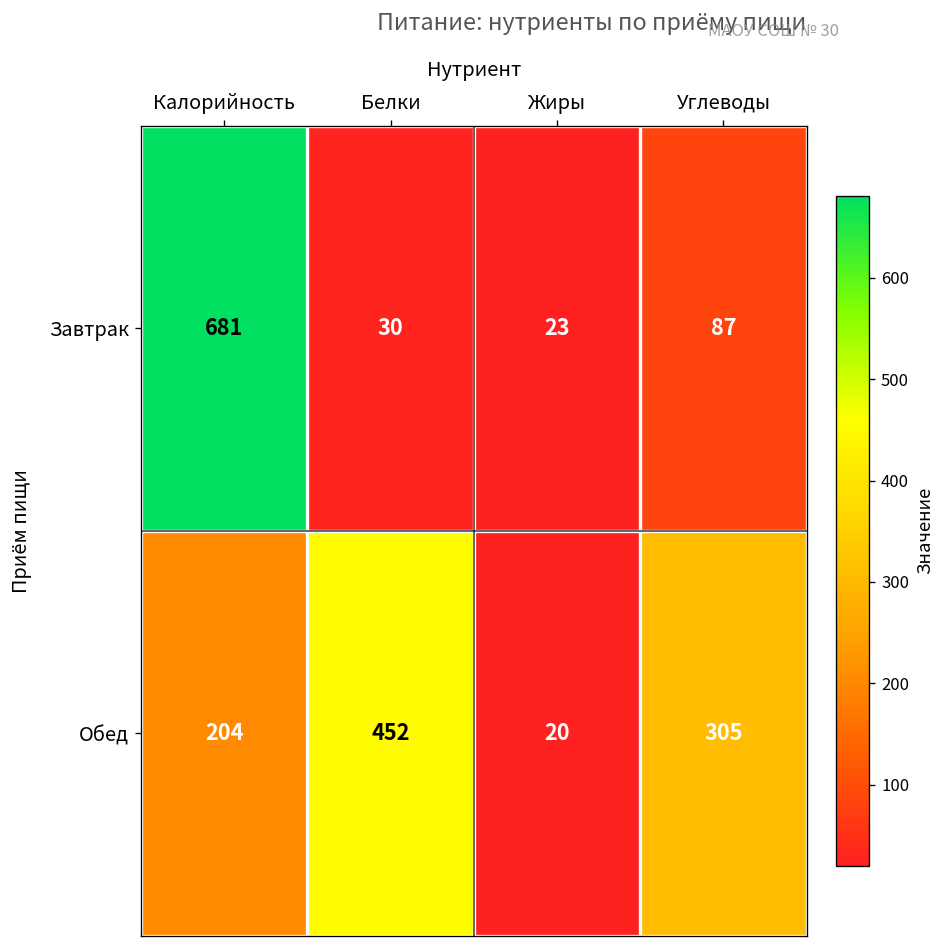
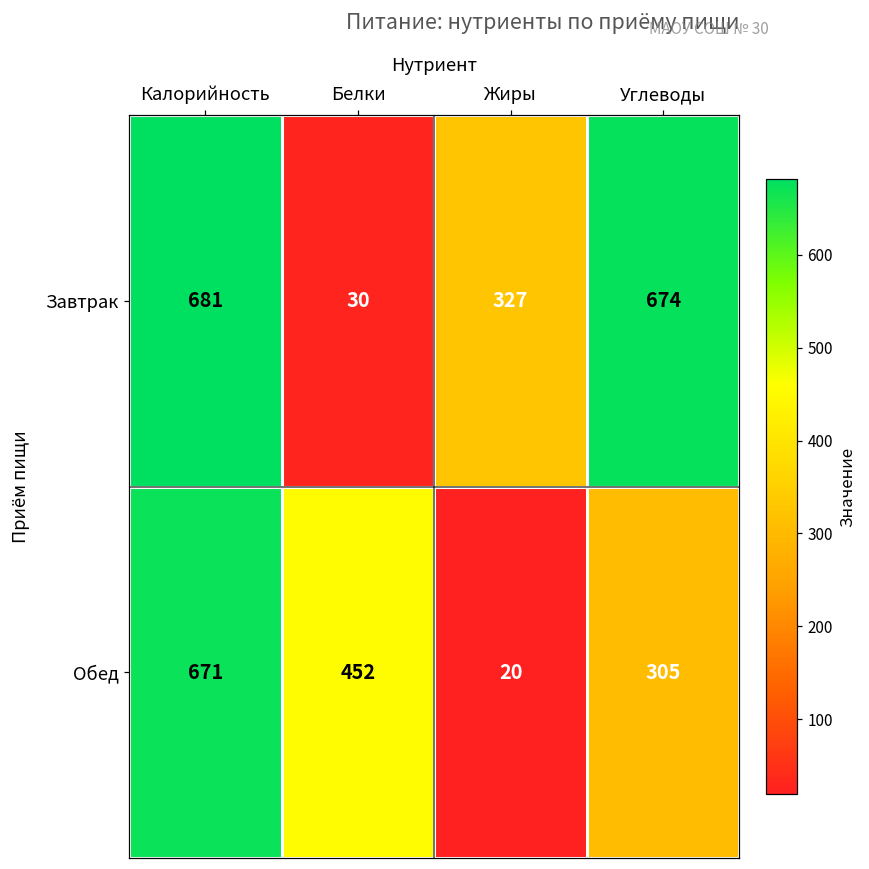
  {
    "Завтрак": {
      "Калорийность": 681,
      "Белки": 30,
-     "Жиры": 23,
-     "Углеводы": 87
+     "Жиры": 327,
+     "Углеводы": 674
    },
    "Обед": {
-     "Калорийность": 204,
+     "Калорийность": 671,
      "Белки": 452,
      "Жиры": 20,
      "Углеводы": 305
    }
  }
